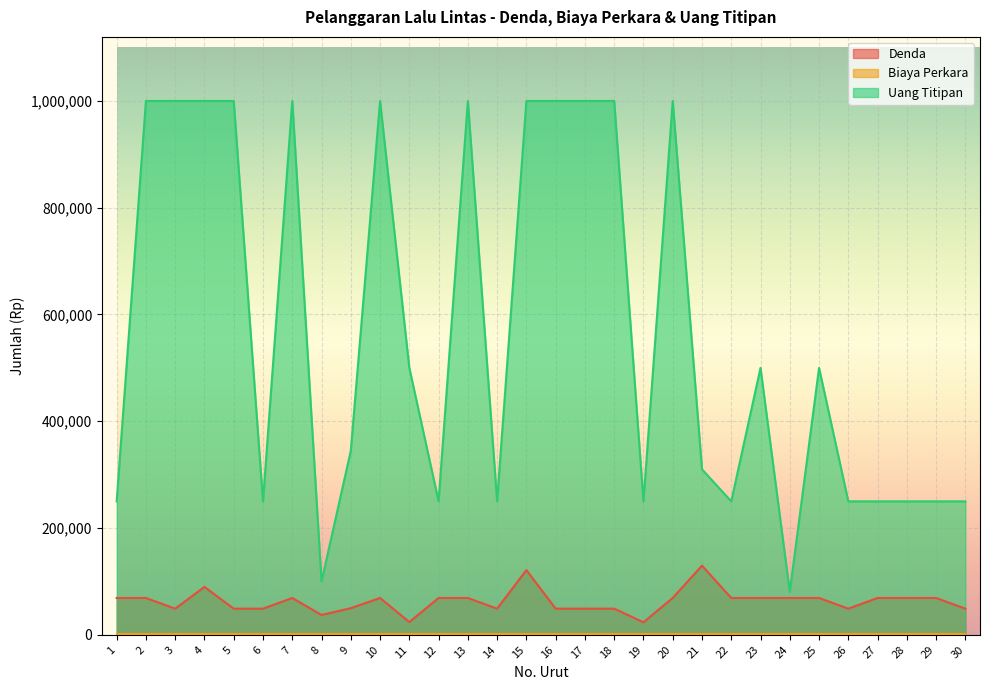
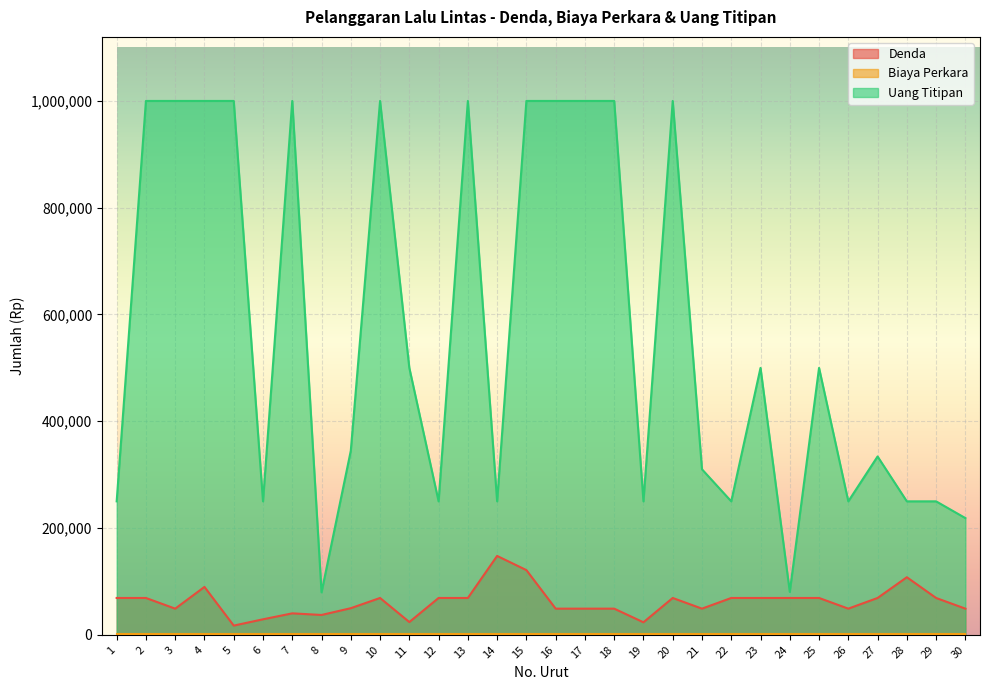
  {
    "Denda": {
      "1": "70,000",
      "2": "70,000",
      "3": "50,000",
      "4": "90,000",
-     "5": "50,000",
-     "6": "50,000",
-     "7": "70,000",
+     "5": "20,000",
+     "6": "30,000",
+     "7": "40,000",
      "8": "40,000",
      "9": "50,000",
      "10": "70,000",
      "11": "20,000",
      "12": "70,000",
      "13": "70,000",
-     "14": "50,000",
+     "14": "150,000",
      "15": "120,000",
      "16": "50,000",
      "17": "50,000",
      "18": "50,000",
      "19": "20,000",
      "20": "70,000",
-     "21": "130,000",
+     "21": "50,000",
      "22": "70,000",
      "23": "70,000",
      "24": "70,000",
      "25": "70,000",
      "26": "50,000",
      "27": "70,000",
-     "28": "70,000",
+     "28": "110,000",
      "29": "70,000",
      "30": "50,000"
    },
    "Biaya Perkara": {
      "1": "0",
      "2": "0",
      "3": "0",
      "4": "0",
      "5": "0",
      "6": "0",
      "7": "0",
      "8": "0",
      "9": "0",
      "10": "0",
      "11": "0",
      "12": "0",
      "13": "0",
      "14": "0",
      "15": "0",
      "16": "0",
      "17": "0",
      "18": "0",
      "19": "0",
      "20": "0",
      "21": "0",
      "22": "0",
      "23": "0",
      "24": "0",
      "25": "0",
      "26": "0",
      "27": "0",
      "28": "0",
      "29": "0",
      "30": "0"
    },
    "Uang Titipan": {
      "1": "250,000",
      "2": "1,000,000",
      "3": "1,000,000",
      "4": "1,000,000",
      "5": "1,000,000",
      "6": "250,000",
      "7": "1,000,000",
-     "8": "100,000",
+     "8": "80,000",
      "9": "340,000",
      "10": "1,000,000",
      "11": "500,000",
      "12": "250,000",
      "13": "1,000,000",
      "14": "250,000",
      "15": "1,000,000",
      "16": "1,000,000",
      "17": "1,000,000",
      "18": "1,000,000",
      "19": "250,000",
      "20": "1,000,000",
      "21": "310,000",
      "22": "250,000",
      "23": "500,000",
      "24": "80,000",
      "25": "500,000",
      "26": "250,000",
-     "27": "250,000",
+     "27": "330,000",
      "28": "250,000",
      "29": "250,000",
-     "30": "250,000"
+     "30": "220,000"
    }
  }
